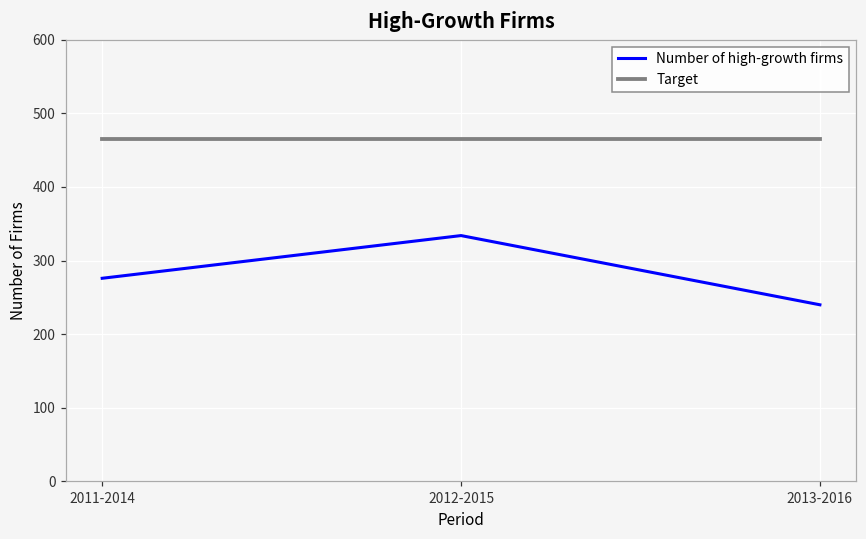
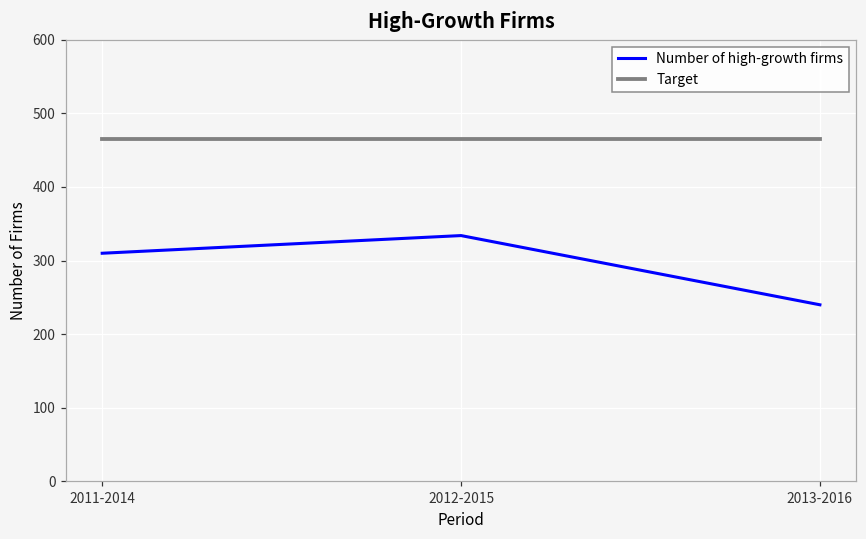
  {
    "Number of high-growth firms": {
-     "2011-2014": 280,
+     "2011-2014": 310,
      "2012-2015": 330,
      "2013-2016": 240
    },
    "Target": {
      "2011-2014": 470,
      "2012-2015": 470,
      "2013-2016": 470
    }
  }
